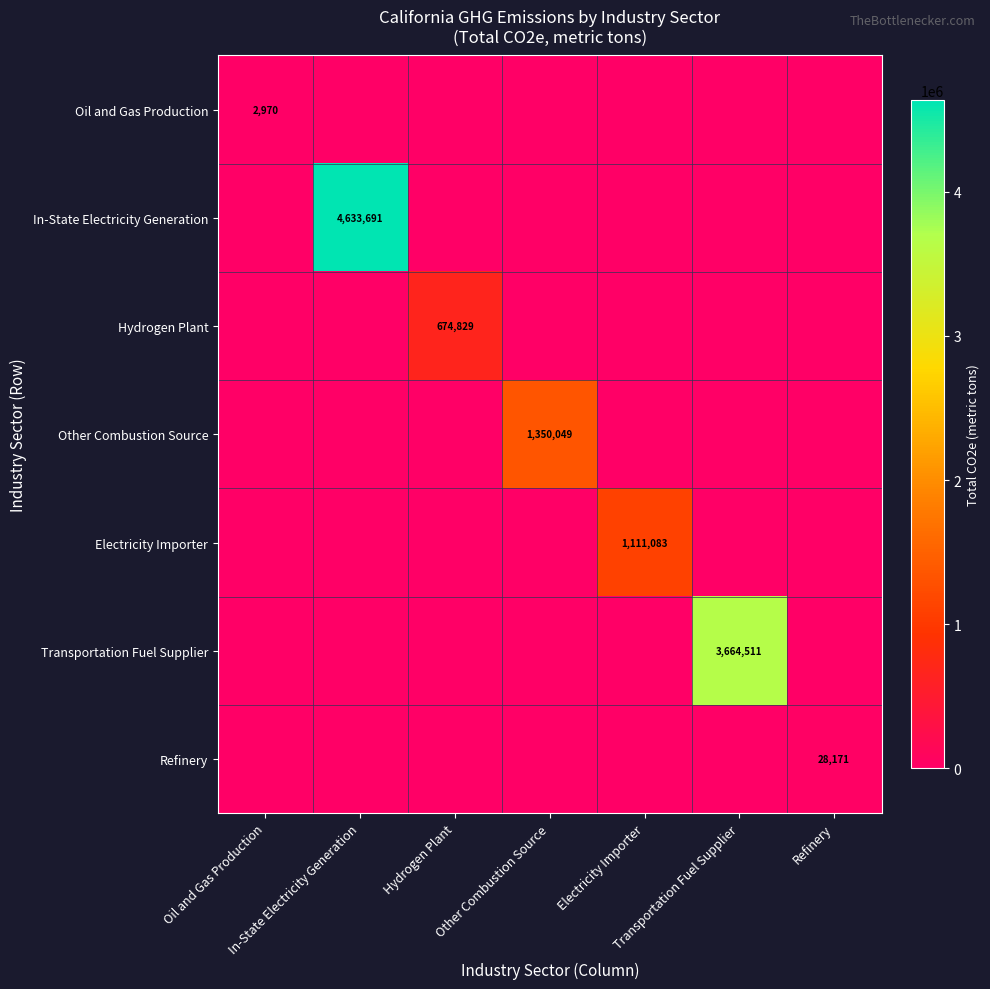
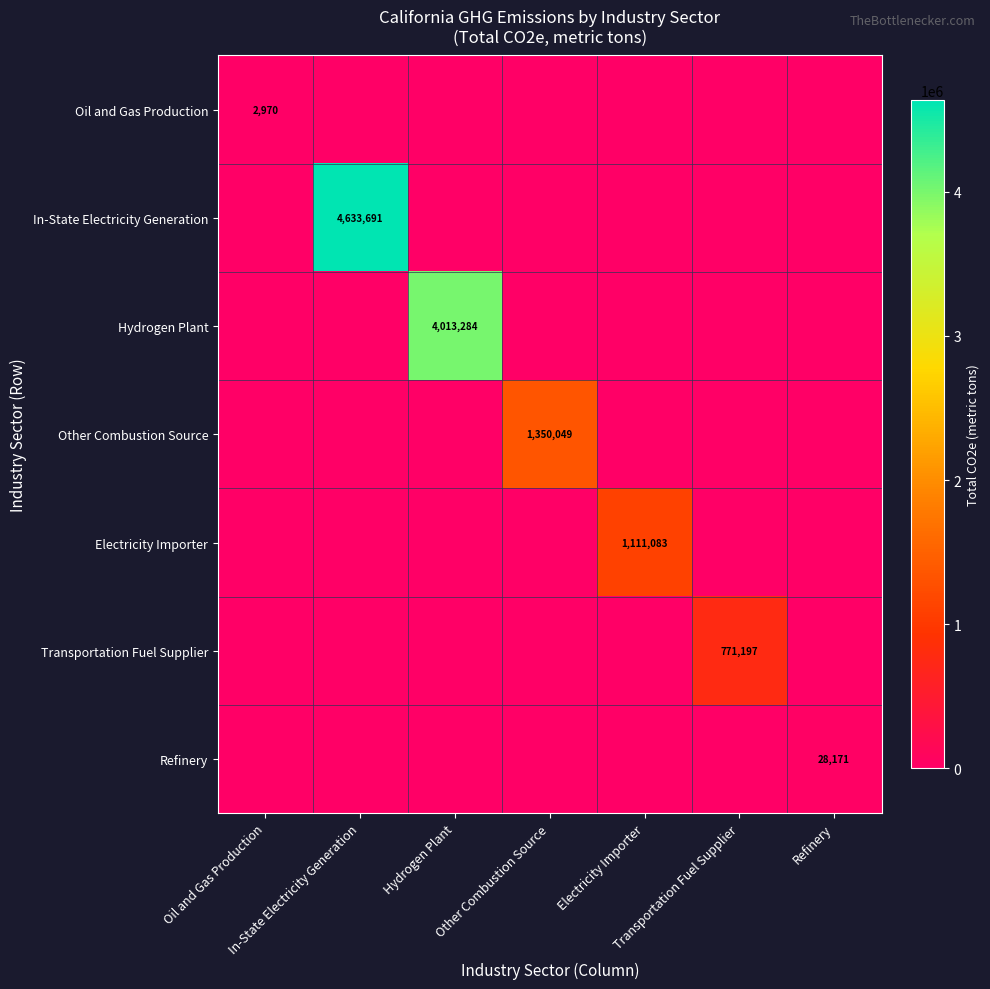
  {
    "Oil and Gas Production": {
      "Oil and Gas Production": "2,970"
    },
    "In-State Electricity Generation": {
      "In-State Electricity Generation": "4,633,691"
    },
    "Hydrogen Plant": {
-     "Hydrogen Plant": "674,829"
+     "Hydrogen Plant": "4,013,284"
    },
    "Other Combustion Source": {
      "Other Combustion Source": "1,350,049"
    },
    "Electricity Importer": {
      "Electricity Importer": "1,111,083"
    },
    "Transportation Fuel Supplier": {
-     "Transportation Fuel Supplier": "3,664,511"
+     "Transportation Fuel Supplier": "771,197"
    },
    "Refinery": {
      "Refinery": "28,171"
    }
  }
